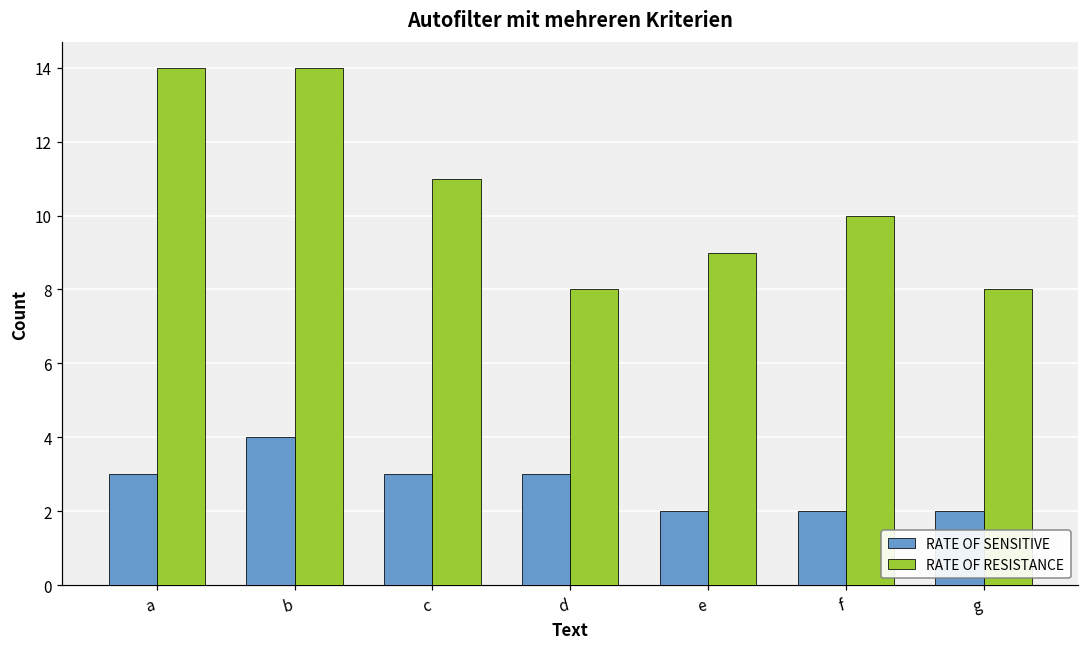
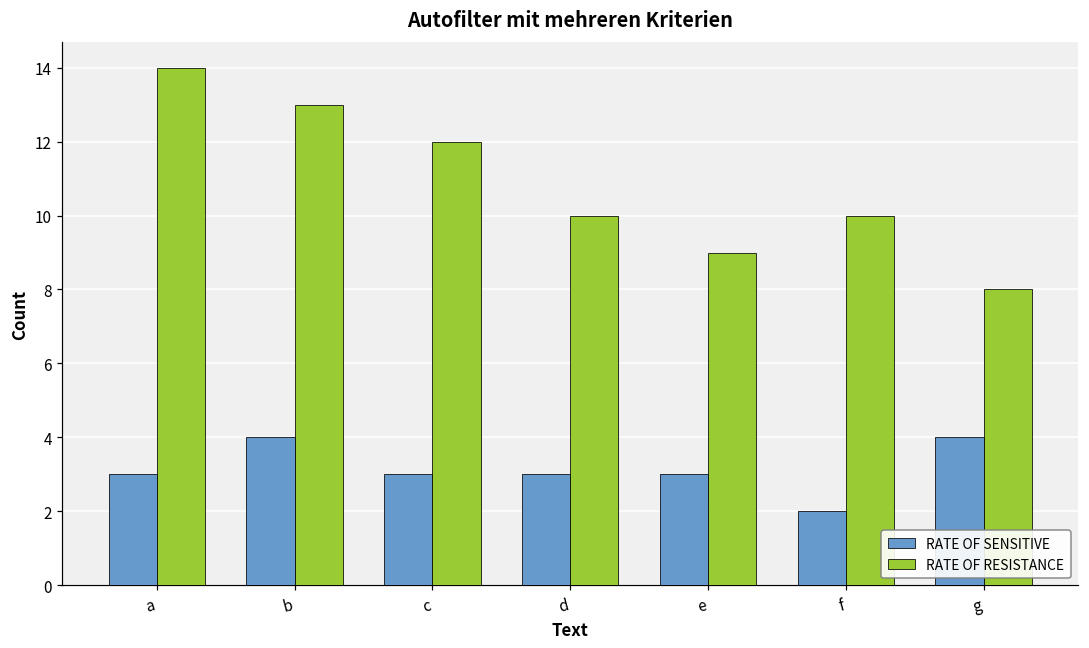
  {
    "RATE OF SENSITIVE": {
      "a": 3,
      "b": 4,
      "c": 3,
      "d": 3,
-     "e": 2,
+     "e": 3,
      "f": 2,
-     "g": 2
+     "g": 4
    },
    "RATE OF RESISTANCE": {
      "a": 14,
-     "b": 14,
-     "c": 11,
-     "d": 8,
+     "b": 13,
+     "c": 12,
+     "d": 10,
      "e": 9,
      "f": 10,
      "g": 8
    }
  }
